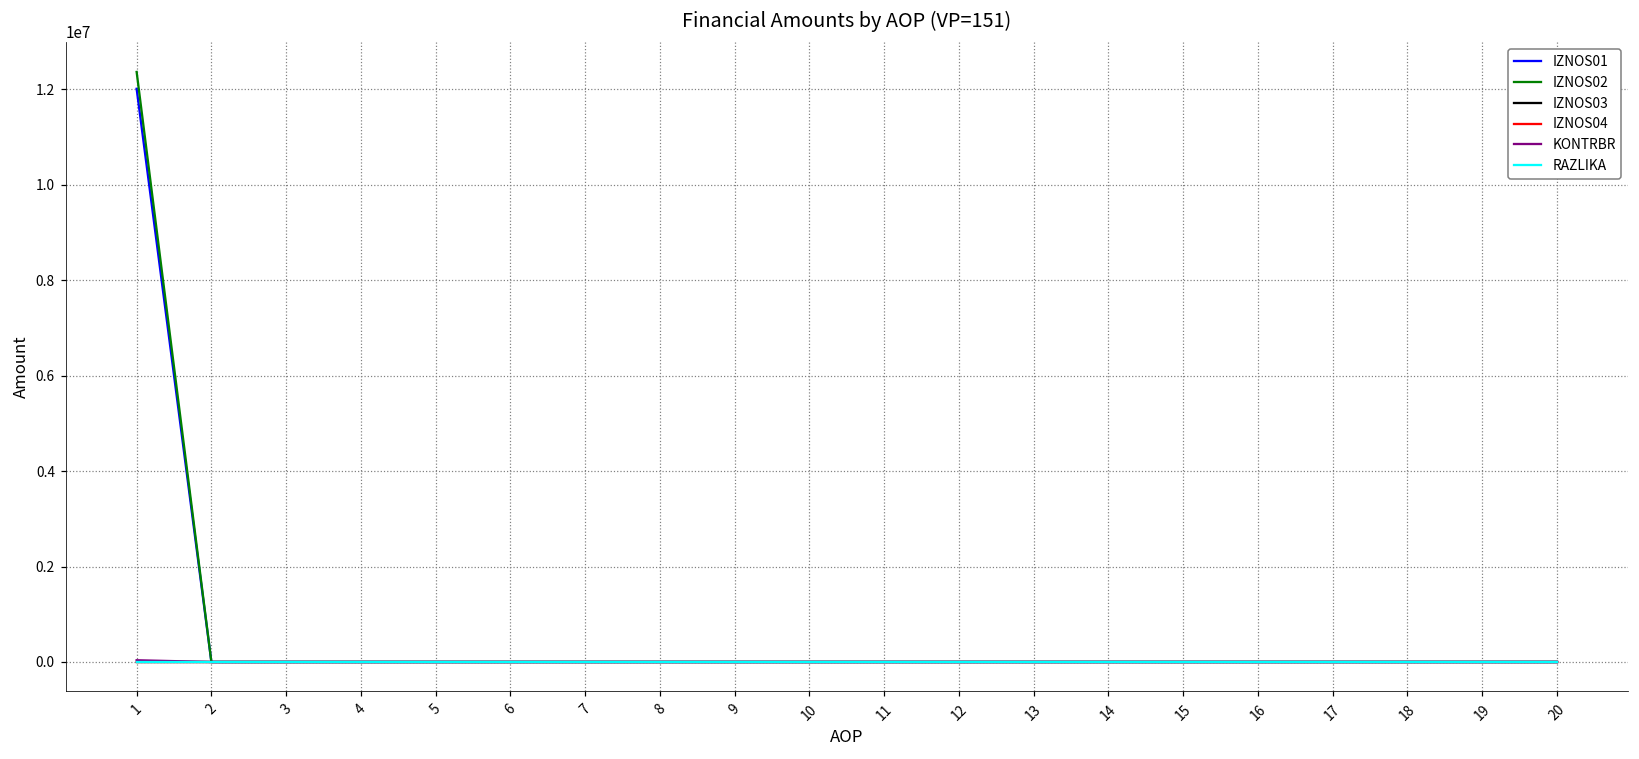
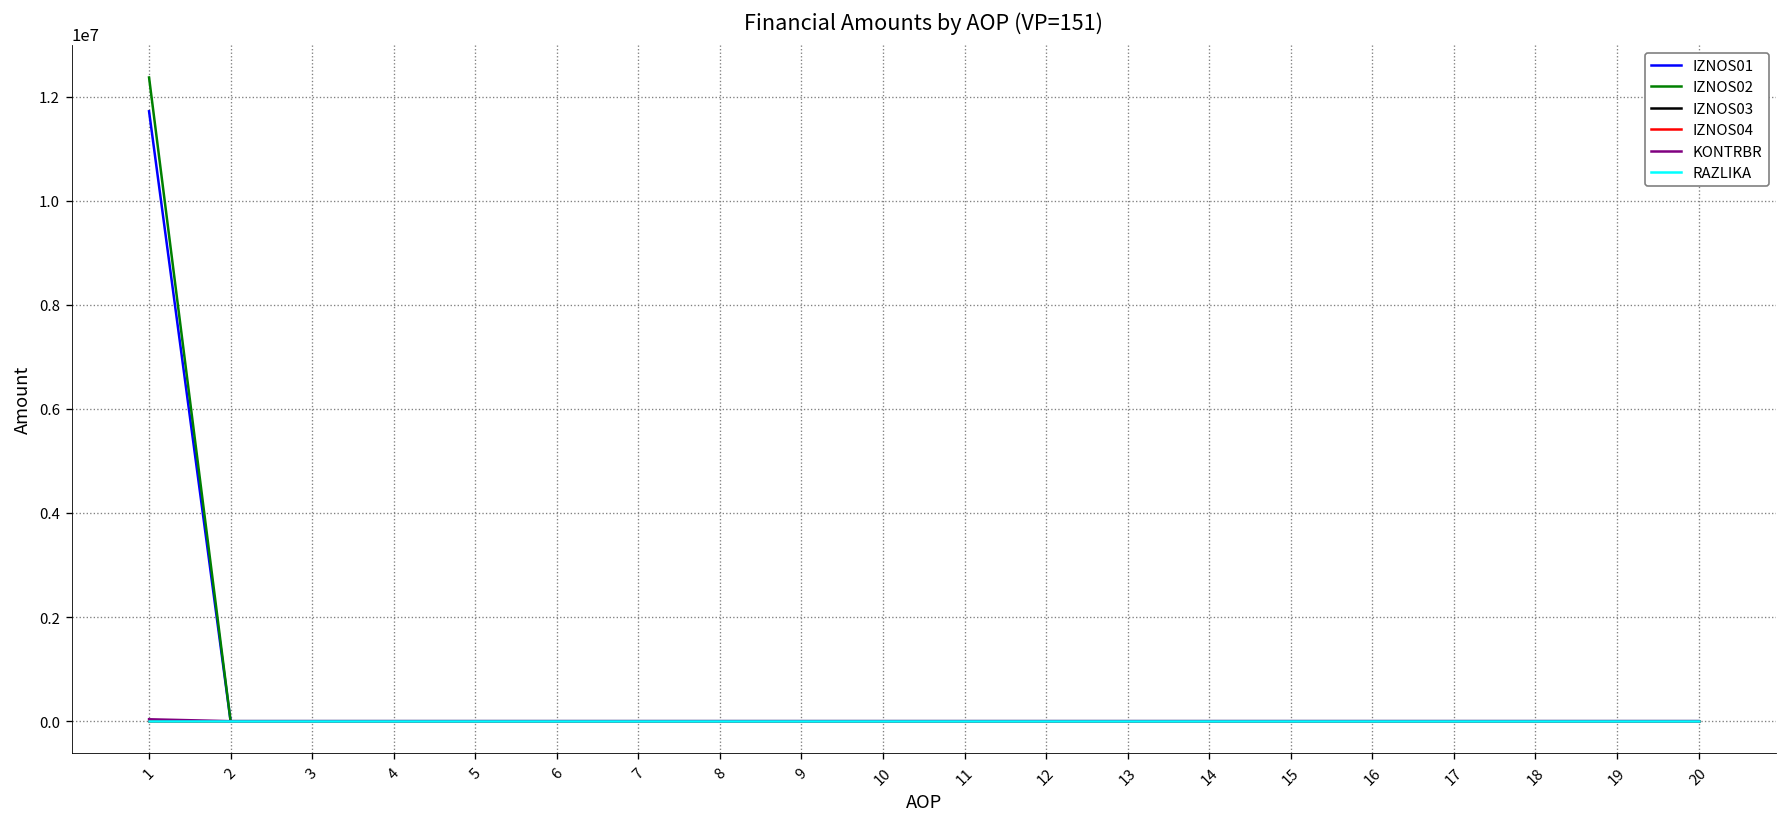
  {
    "IZNOS01": {
-     "1": 12000000
+     "1": 11700000
    },
    "IZNOS02": {
      "1": 12400000
    }
  }
